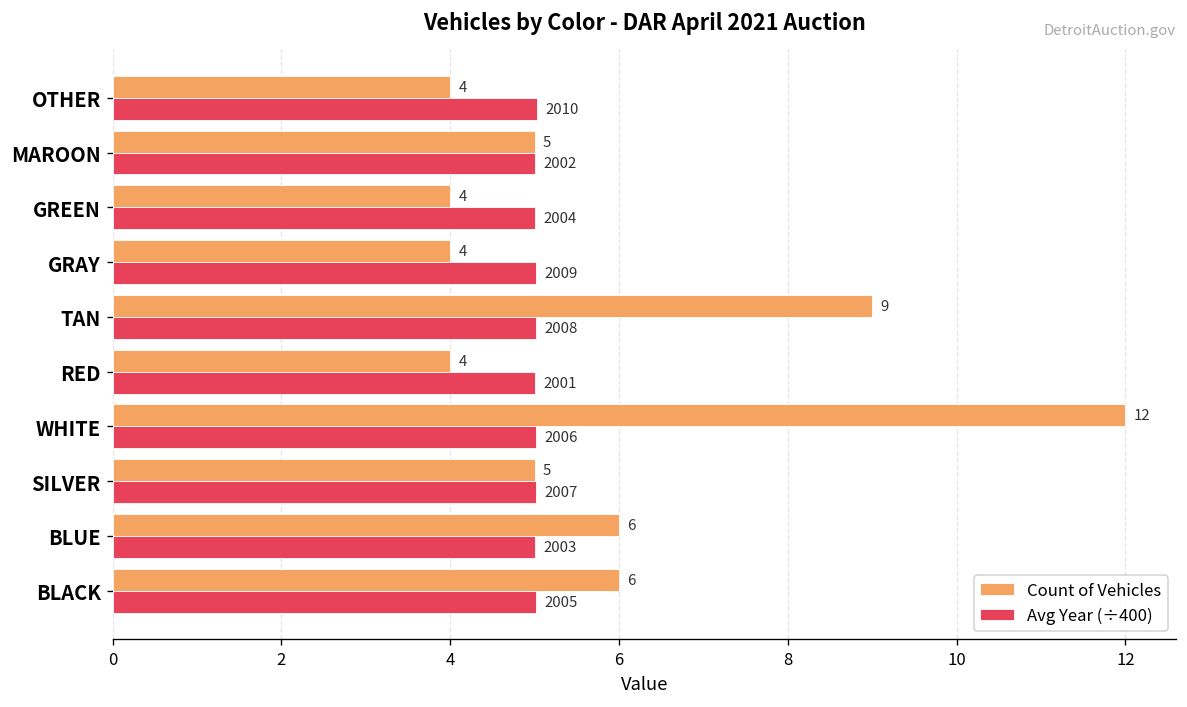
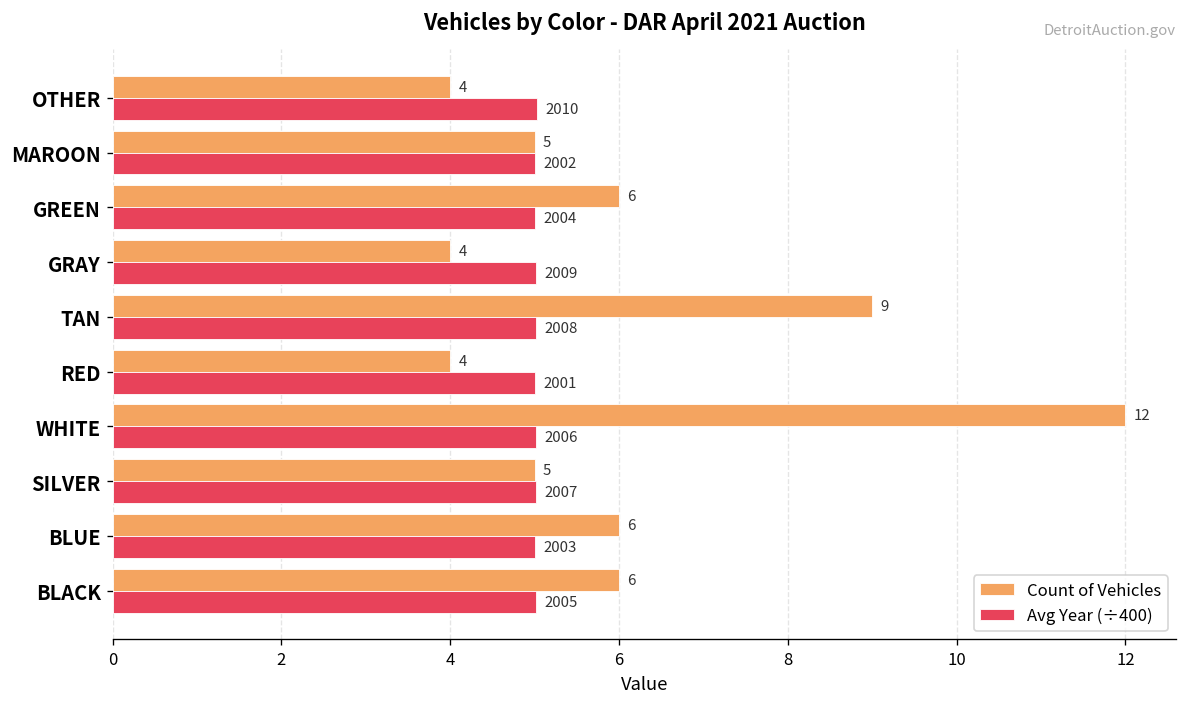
  {
    "Count of Vehicles": {
      "OTHER": 4,
      "MAROON": 5,
-     "GREEN": 4,
+     "GREEN": 6,
      "GRAY": 4,
      "TAN": 9,
      "RED": 4,
      "WHITE": 12,
      "SILVER": 5,
      "BLUE": 6,
      "BLACK": 6
    }
  }
